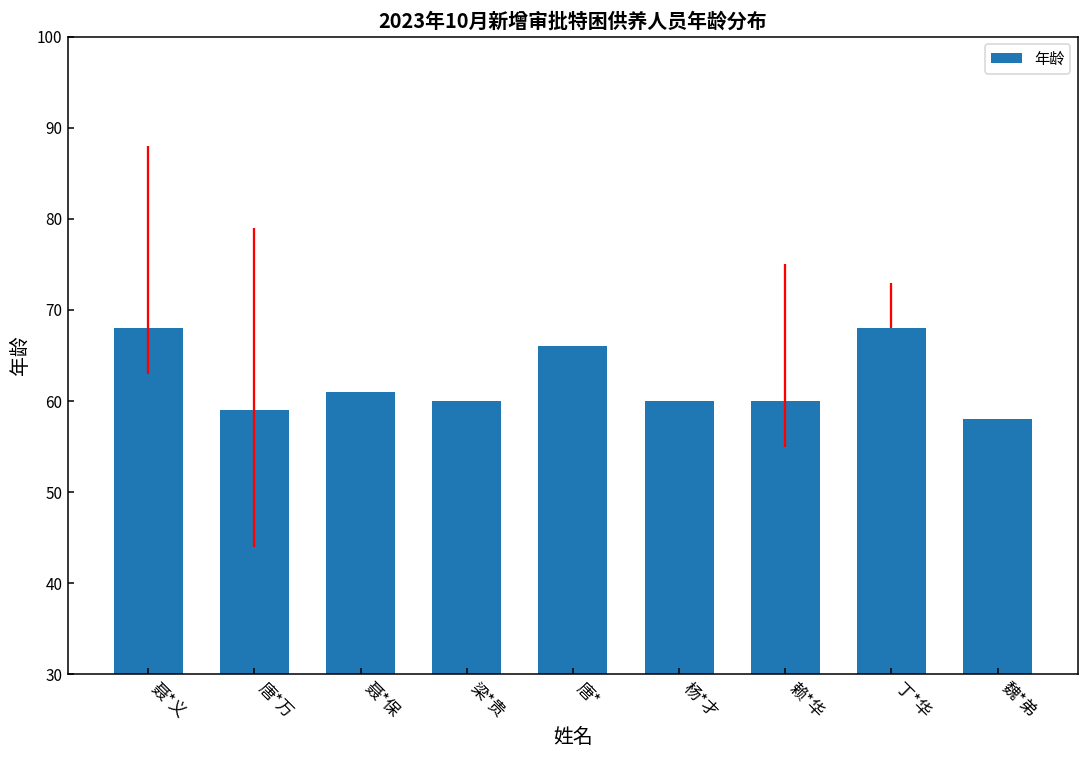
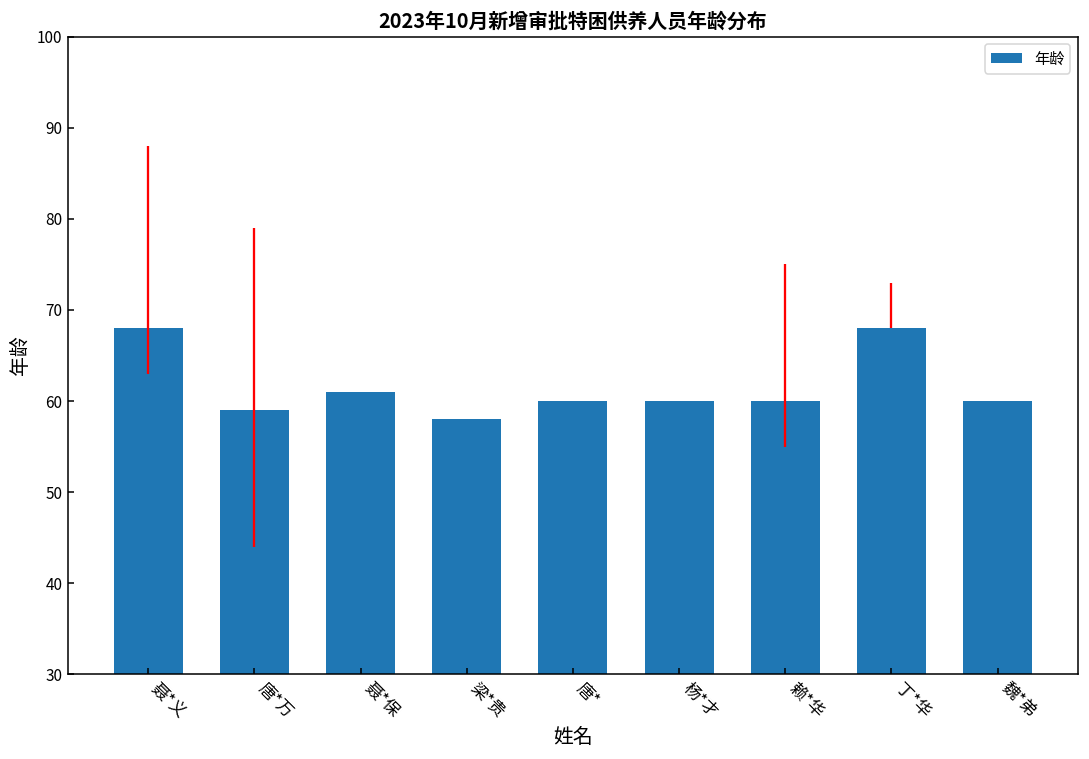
  {
    "聂*义": 68,
    "唐*万": 59,
    "聂*保": 61,
-   "梁*贵": 60,
-   "唐*": 66,
+   "梁*贵": 58,
+   "唐*": 60,
    "杨*才": 60,
    "赖*华": 60,
    "丁*华": 68,
-   "魏*弟": 58
+   "魏*弟": 60
  }
